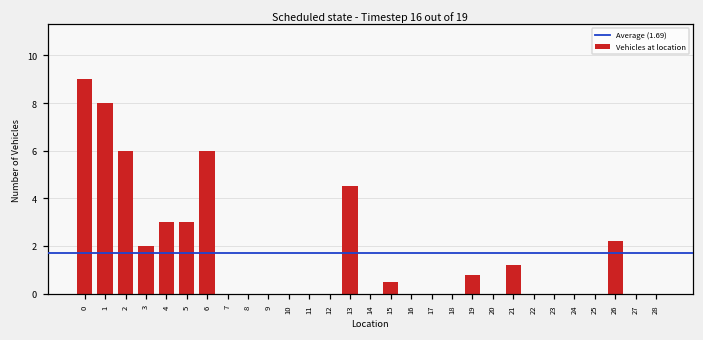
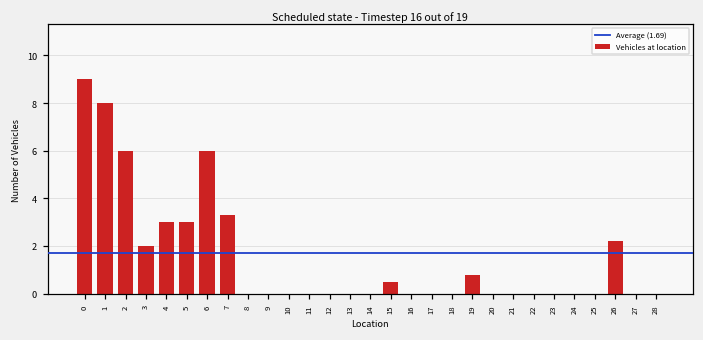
  {
    "0": 9.0,
    "1": 8.0,
    "2": 6.0,
    "3": 2.0,
    "4": 3.0,
    "5": 3.0,
    "6": 6.0,
-   "7": 0.0,
+   "7": 3.3,
    "8": 0.0,
    "9": 0.0,
    "10": 0.0,
    "11": 0.0,
    "12": 0.0,
-   "13": 4.5,
+   "13": 0.0,
    "14": 0.0,
    "15": 0.5,
    "16": 0.0,
    "17": 0.0,
    "18": 0.0,
    "19": 0.8,
    "20": 0.0,
-   "21": 1.2,
+   "21": 0.0,
    "22": 0.0,
    "23": 0.0,
    "24": 0.0,
    "25": 0.0,
    "26": 2.2,
    "27": 0.0,
    "28": 0.0
  }
